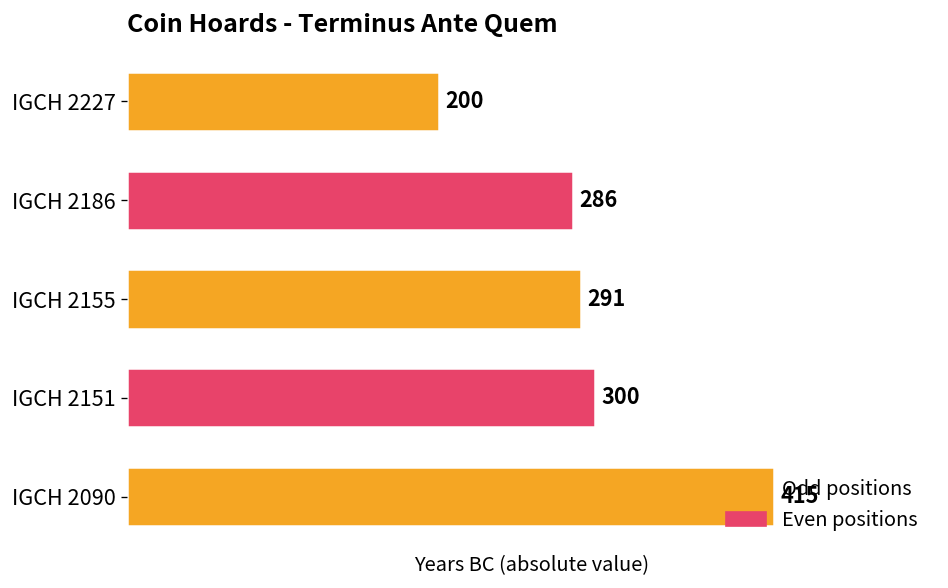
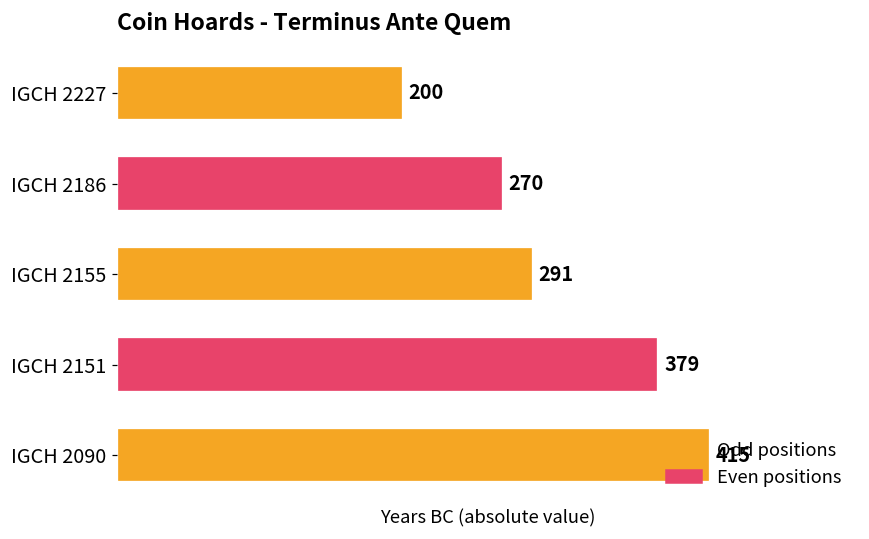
  {
    "IGCH 2227": 200,
-   "IGCH 2186": 286,
+   "IGCH 2186": 270,
    "IGCH 2155": 291,
-   "IGCH 2151": 300,
+   "IGCH 2151": 379,
    "IGCH 2090": 415
  }
